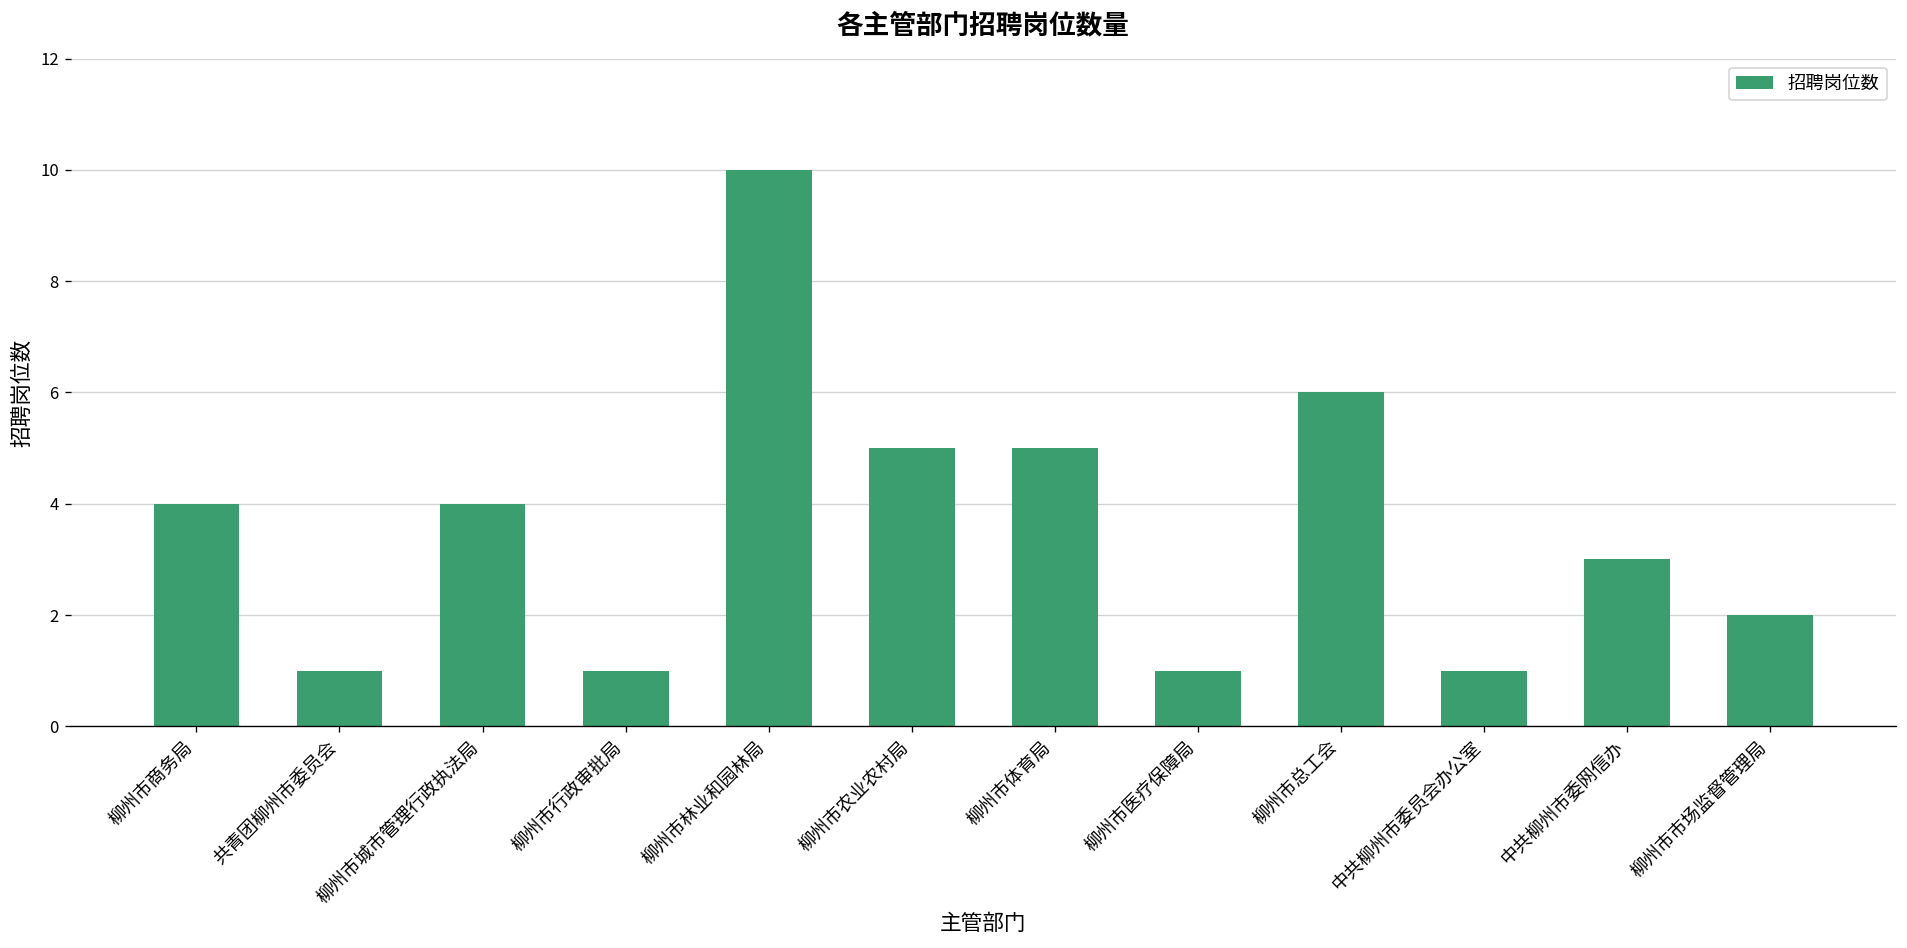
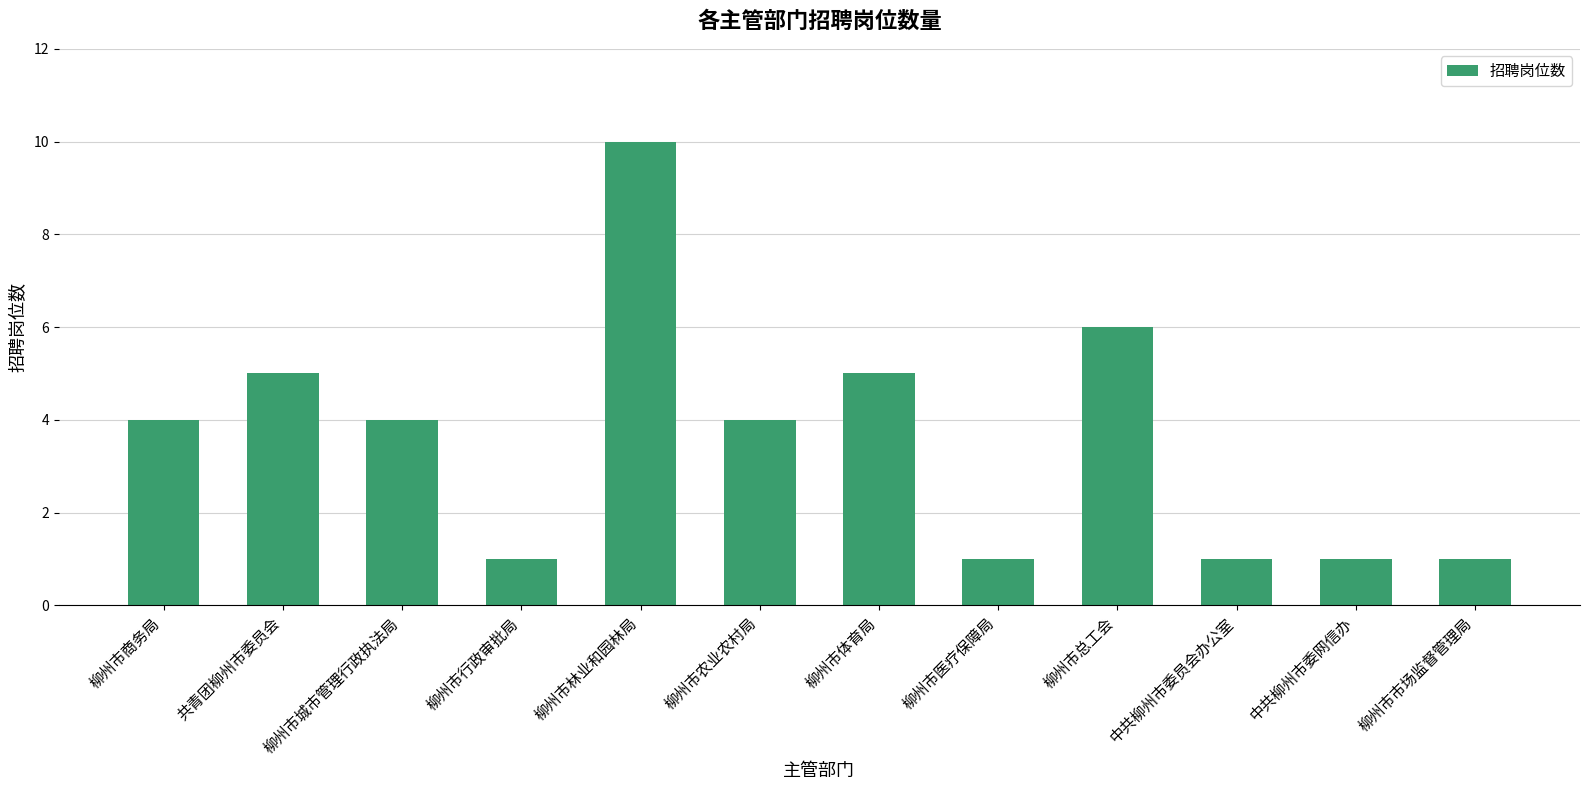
  {
    "柳州市商务局": 4,
-   "共青团柳州市委员会": 1,
+   "共青团柳州市委员会": 5,
    "柳州市城市管理行政执法局": 4,
    "柳州市行政审批局": 1,
    "柳州市林业和园林局": 10,
-   "柳州市农业农村局": 5,
+   "柳州市农业农村局": 4,
    "柳州市体育局": 5,
    "柳州市医疗保障局": 1,
    "柳州市总工会": 6,
    "中共柳州市委员会办公室": 1,
-   "中共柳州市委网信办": 3,
-   "柳州市市场监督管理局": 2
+   "中共柳州市委网信办": 1,
+   "柳州市市场监督管理局": 1
  }
